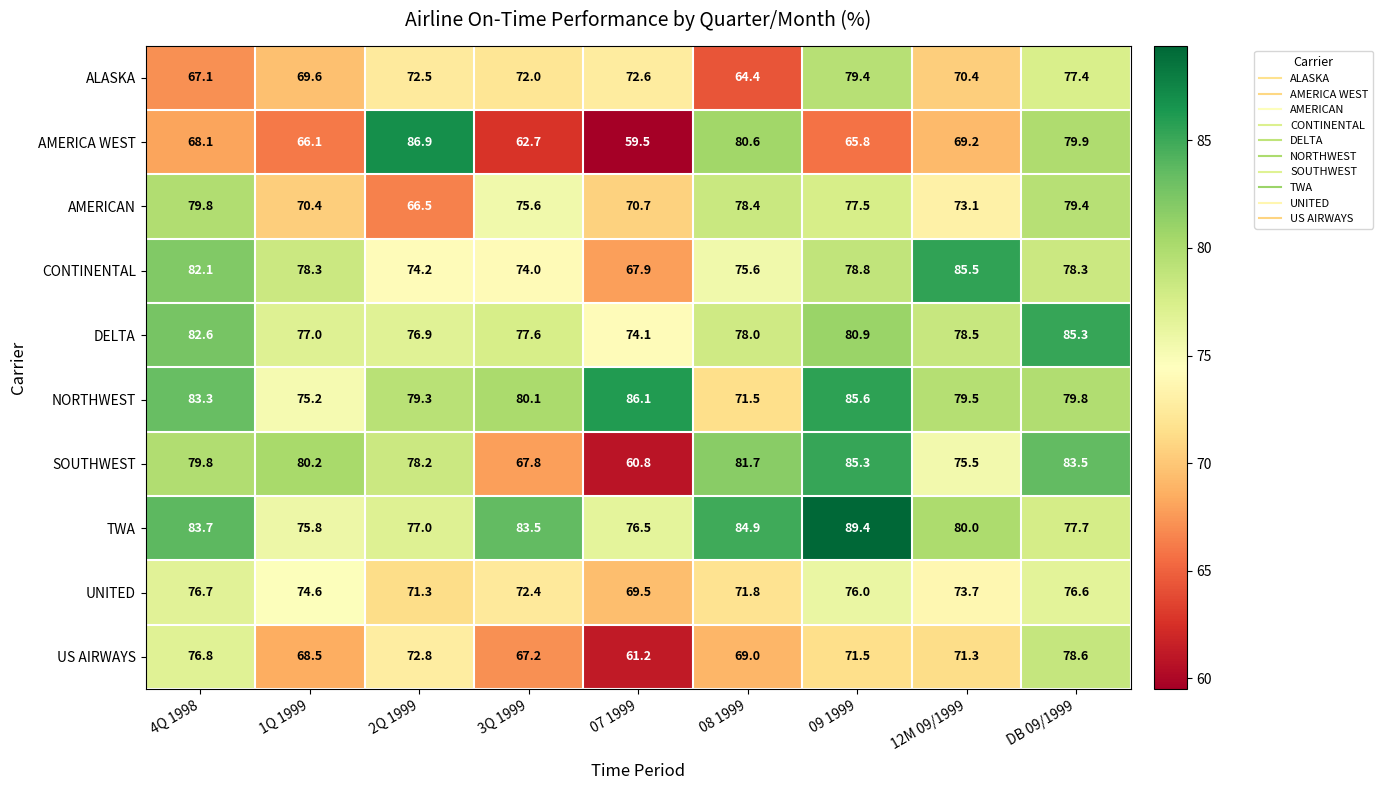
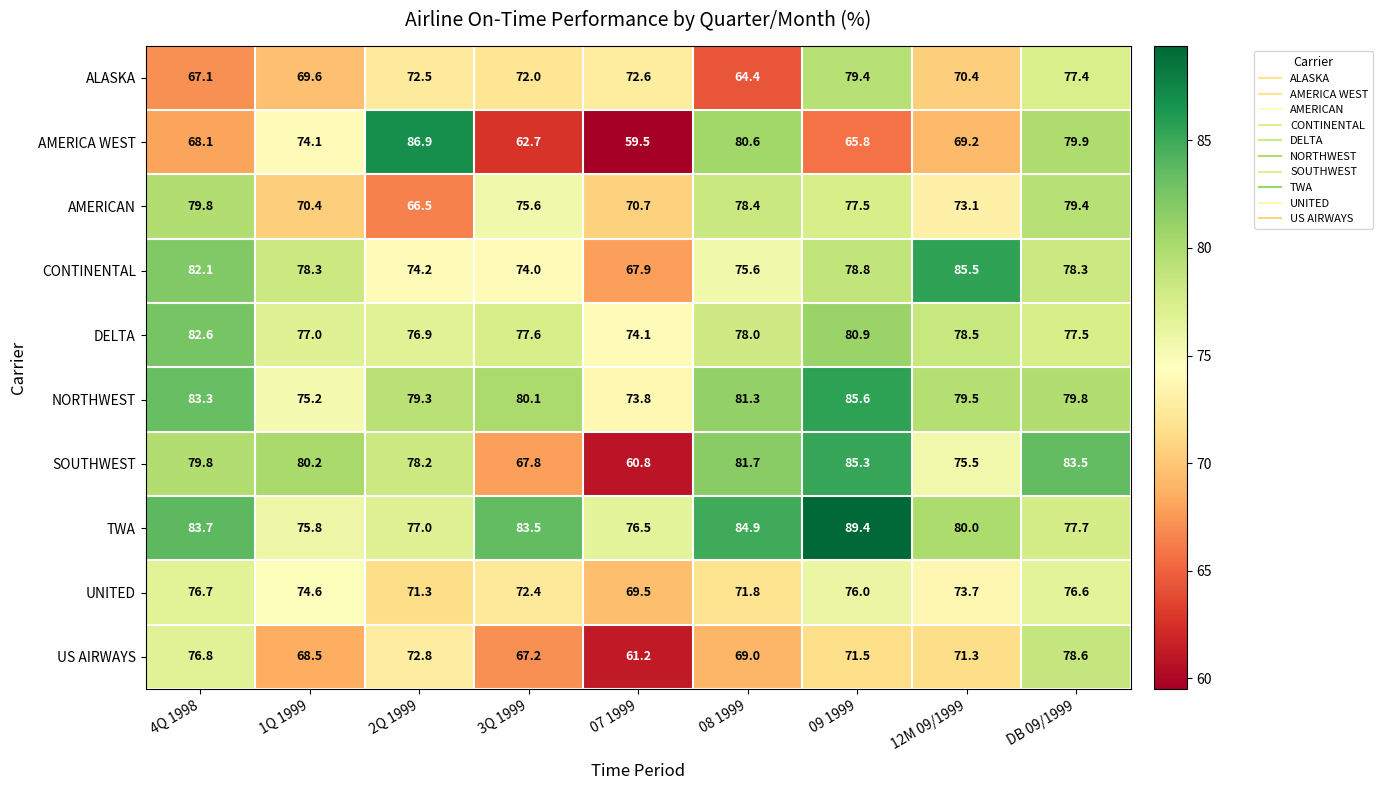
  {
    "ALASKA": {
      "4Q 1998": 67.1,
      "1Q 1999": 69.6,
      "2Q 1999": 72.5,
      "3Q 1999": 72.0,
      "07 1999": 72.6,
      "08 1999": 64.4,
      "09 1999": 79.4,
      "12M 09/1999": 70.4,
      "DB 09/1999": 77.4
    },
    "AMERICA WEST": {
      "4Q 1998": 68.1,
-     "1Q 1999": 66.1,
+     "1Q 1999": 74.1,
      "2Q 1999": 86.9,
      "3Q 1999": 62.7,
      "07 1999": 59.5,
      "08 1999": 80.6,
      "09 1999": 65.8,
      "12M 09/1999": 69.2,
      "DB 09/1999": 79.9
    },
    "AMERICAN": {
      "4Q 1998": 79.8,
      "1Q 1999": 70.4,
      "2Q 1999": 66.5,
      "3Q 1999": 75.6,
      "07 1999": 70.7,
      "08 1999": 78.4,
      "09 1999": 77.5,
      "12M 09/1999": 73.1,
      "DB 09/1999": 79.4
    },
    "CONTINENTAL": {
      "4Q 1998": 82.1,
      "1Q 1999": 78.3,
      "2Q 1999": 74.2,
      "3Q 1999": 74.0,
      "07 1999": 67.9,
      "08 1999": 75.6,
      "09 1999": 78.8,
      "12M 09/1999": 85.5,
      "DB 09/1999": 78.3
    },
    "DELTA": {
      "4Q 1998": 82.6,
      "1Q 1999": 77.0,
      "2Q 1999": 76.9,
      "3Q 1999": 77.6,
      "07 1999": 74.1,
      "08 1999": 78.0,
      "09 1999": 80.9,
      "12M 09/1999": 78.5,
-     "DB 09/1999": 85.3
+     "DB 09/1999": 77.5
    },
    "NORTHWEST": {
      "4Q 1998": 83.3,
      "1Q 1999": 75.2,
      "2Q 1999": 79.3,
      "3Q 1999": 80.1,
-     "07 1999": 86.1,
-     "08 1999": 71.5,
+     "07 1999": 73.8,
+     "08 1999": 81.3,
      "09 1999": 85.6,
      "12M 09/1999": 79.5,
      "DB 09/1999": 79.8
    },
    "SOUTHWEST": {
      "4Q 1998": 79.8,
      "1Q 1999": 80.2,
      "2Q 1999": 78.2,
      "3Q 1999": 67.8,
      "07 1999": 60.8,
      "08 1999": 81.7,
      "09 1999": 85.3,
      "12M 09/1999": 75.5,
      "DB 09/1999": 83.5
    },
    "TWA": {
      "4Q 1998": 83.7,
      "1Q 1999": 75.8,
      "2Q 1999": 77.0,
      "3Q 1999": 83.5,
      "07 1999": 76.5,
      "08 1999": 84.9,
      "09 1999": 89.4,
      "12M 09/1999": 80.0,
      "DB 09/1999": 77.7
    },
    "UNITED": {
      "4Q 1998": 76.7,
      "1Q 1999": 74.6,
      "2Q 1999": 71.3,
      "3Q 1999": 72.4,
      "07 1999": 69.5,
      "08 1999": 71.8,
      "09 1999": 76.0,
      "12M 09/1999": 73.7,
      "DB 09/1999": 76.6
    },
    "US AIRWAYS": {
      "4Q 1998": 76.8,
      "1Q 1999": 68.5,
      "2Q 1999": 72.8,
      "3Q 1999": 67.2,
      "07 1999": 61.2,
      "08 1999": 69.0,
      "09 1999": 71.5,
      "12M 09/1999": 71.3,
      "DB 09/1999": 78.6
    }
  }
